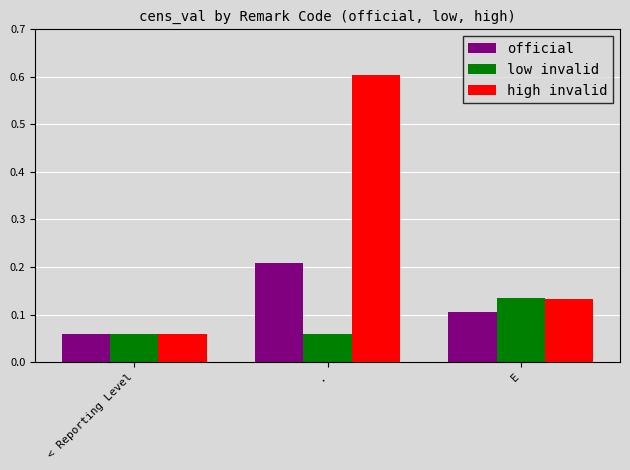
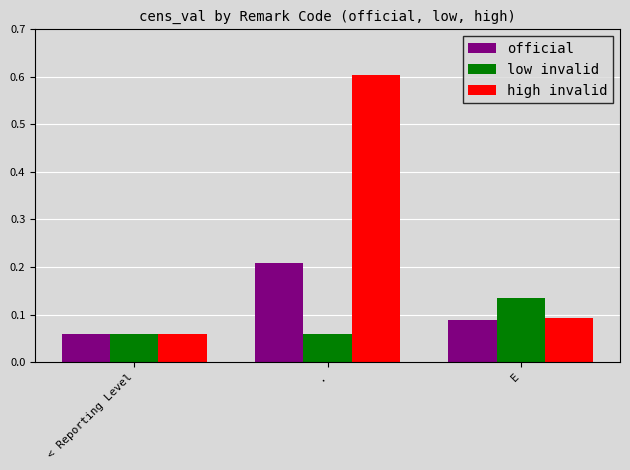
  {
    "official": {
      "< Reporting Level": 0.06,
      ".": 0.21,
-     "E": 0.11
+     "E": 0.09
    },
    "low invalid": {
      "< Reporting Level": 0.06,
      ".": 0.06,
      "E": 0.13
    },
    "high invalid": {
      "< Reporting Level": 0.06,
      ".": 0.60,
-     "E": 0.13
+     "E": 0.09
    }
  }
